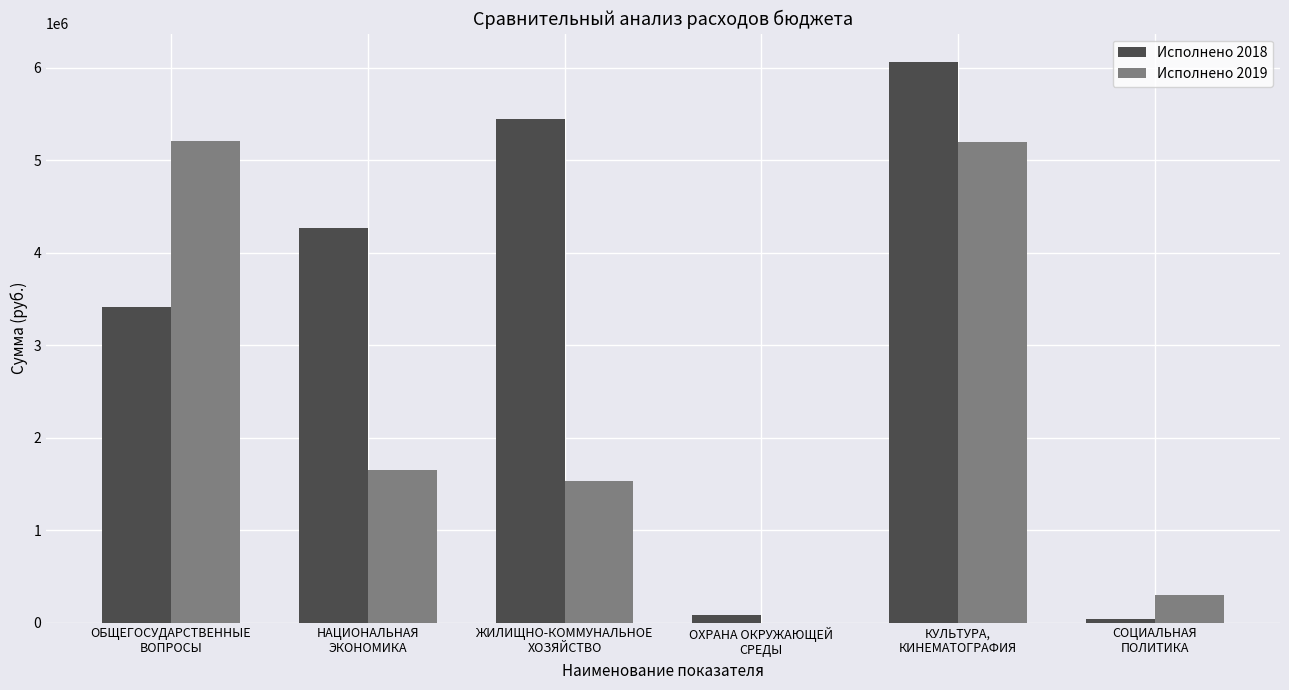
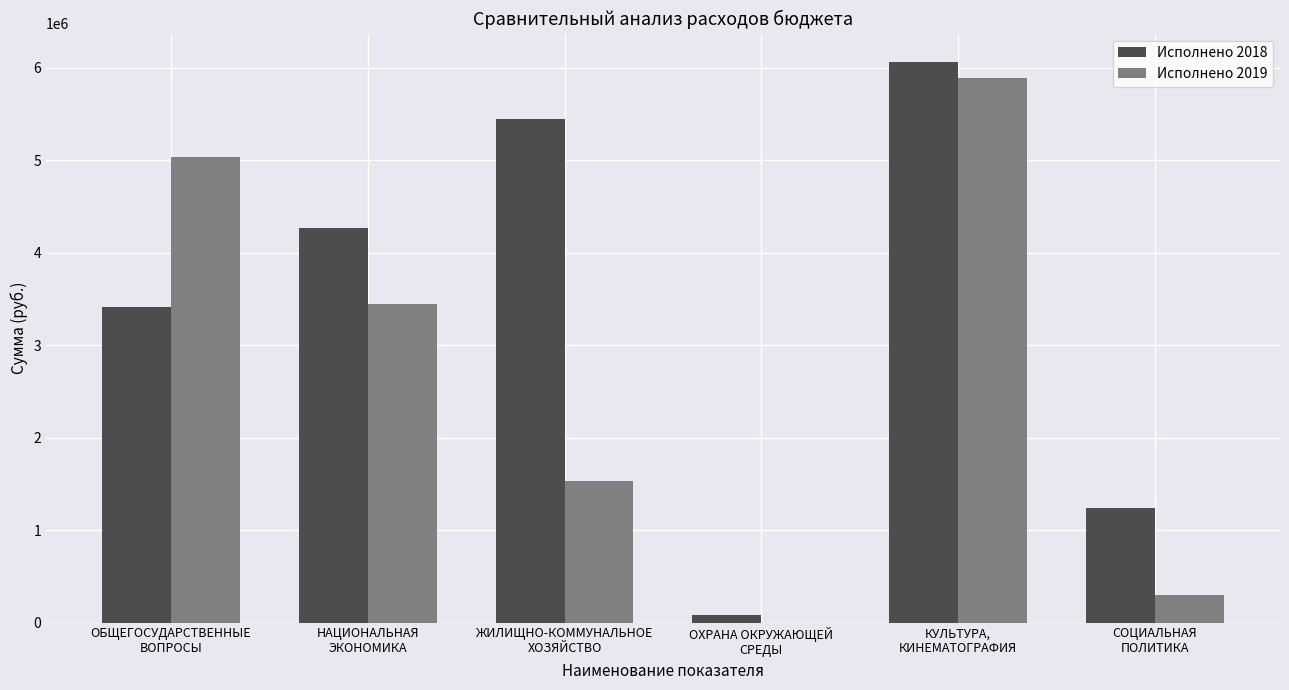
  {
    "Исполнено 2018": {
      "ОБЩЕГОСУДАРСТВЕННЫЕ ВОПРОСЫ": 3400000,
      "НАЦИОНАЛЬНАЯ ЭКОНОМИКА": 4300000,
      "ЖИЛИЩНО-КОММУНАЛЬНОЕ ХОЗЯЙСТВО": 5400000,
      "ОХРАНА ОКРУЖАЮЩЕЙ СРЕДЫ": 100000,
      "КУЛЬТУРА, КИНЕМАТОГРАФИЯ": 6100000,
-     "СОЦИАЛЬНАЯ ПОЛИТИКА": 0
+     "СОЦИАЛЬНАЯ ПОЛИТИКА": 1200000
    },
    "Исполнено 2019": {
-     "ОБЩЕГОСУДАРСТВЕННЫЕ ВОПРОСЫ": 5200000,
-     "НАЦИОНАЛЬНАЯ ЭКОНОМИКА": 1700000,
+     "ОБЩЕГОСУДАРСТВЕННЫЕ ВОПРОСЫ": 5000000,
+     "НАЦИОНАЛЬНАЯ ЭКОНОМИКА": 3400000,
      "ЖИЛИЩНО-КОММУНАЛЬНОЕ ХОЗЯЙСТВО": 1500000,
      "ОХРАНА ОКРУЖАЮЩЕЙ СРЕДЫ": 0,
-     "КУЛЬТУРА, КИНЕМАТОГРАФИЯ": 5200000,
+     "КУЛЬТУРА, КИНЕМАТОГРАФИЯ": 5900000,
      "СОЦИАЛЬНАЯ ПОЛИТИКА": 300000
    }
  }
